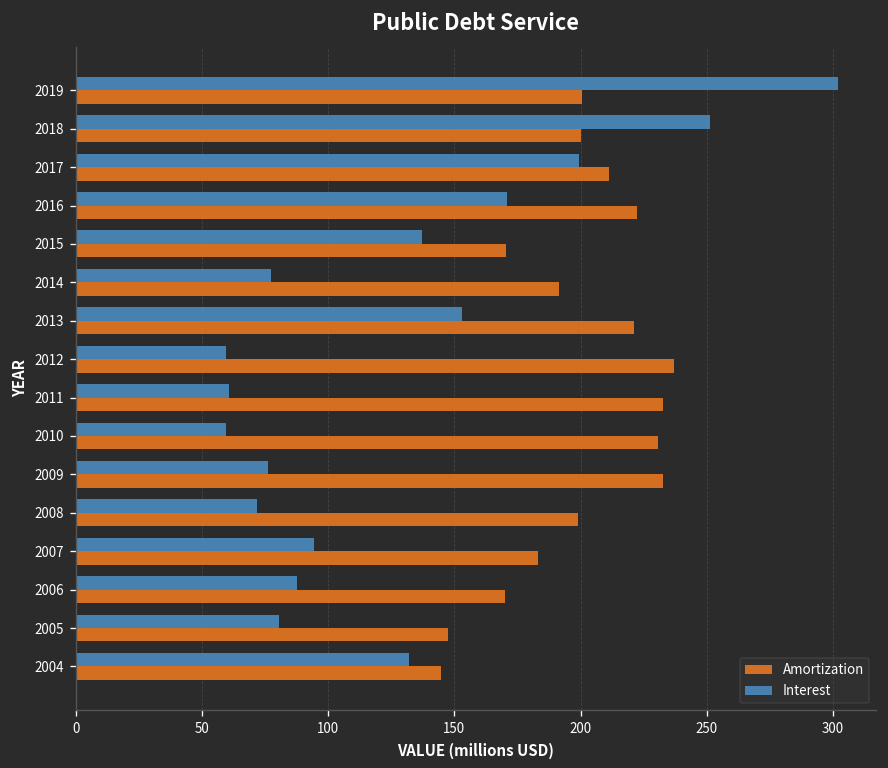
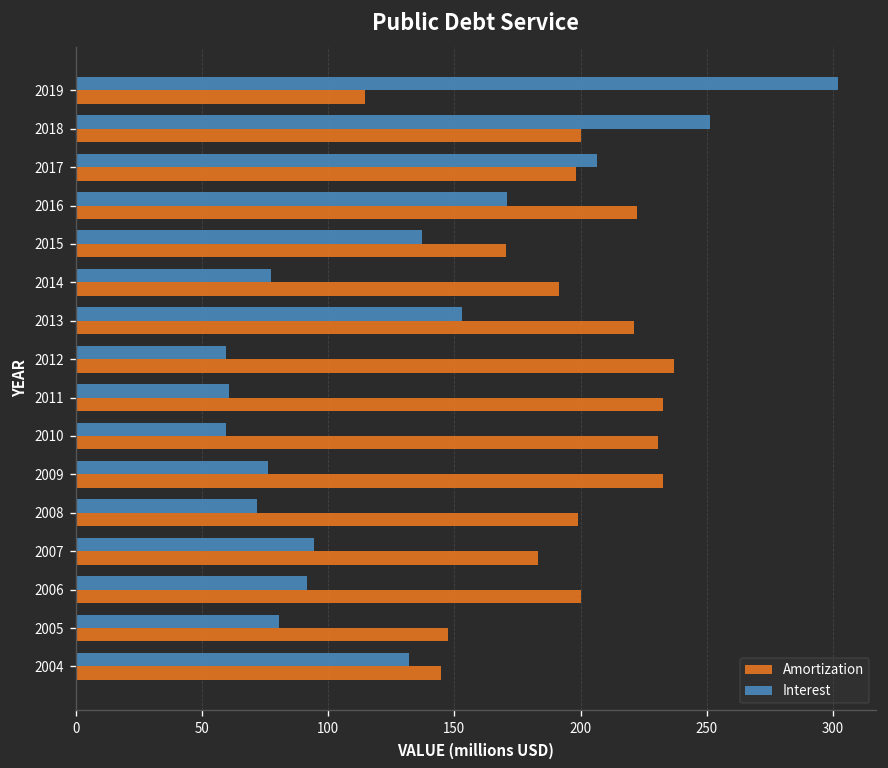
  {
    "Amortization": {
-     "2019": 201,
+     "2019": 115,
      "2018": 200,
-     "2017": 211,
+     "2017": 198,
      "2016": 222,
      "2015": 170,
      "2014": 191,
      "2013": 221,
      "2012": 237,
      "2011": 233,
      "2010": 230,
      "2009": 233,
      "2008": 199,
      "2007": 183,
-     "2006": 170,
+     "2006": 200,
      "2005": 147,
      "2004": 145
    },
    "Interest": {
      "2019": 302,
      "2018": 251,
-     "2017": 199,
+     "2017": 206,
      "2016": 171,
      "2015": 137,
      "2014": 78,
      "2013": 153,
      "2012": 60,
      "2011": 61,
      "2010": 59,
      "2009": 76,
      "2008": 72,
      "2007": 95,
-     "2006": 88,
+     "2006": 92,
      "2005": 81,
      "2004": 132
    }
  }
